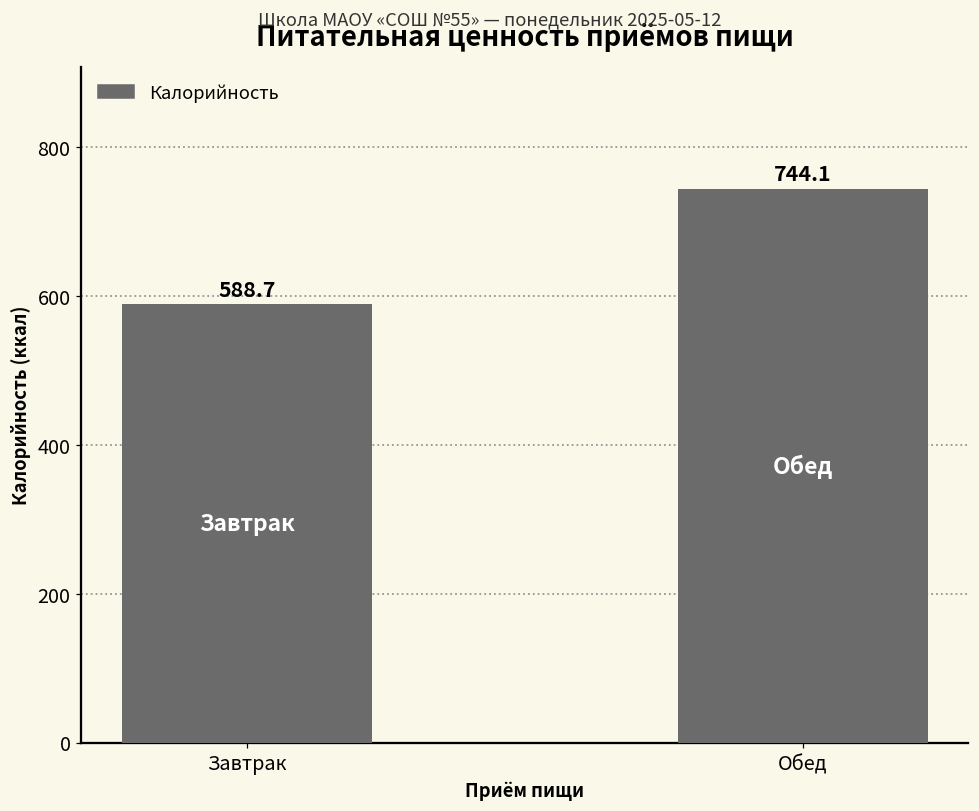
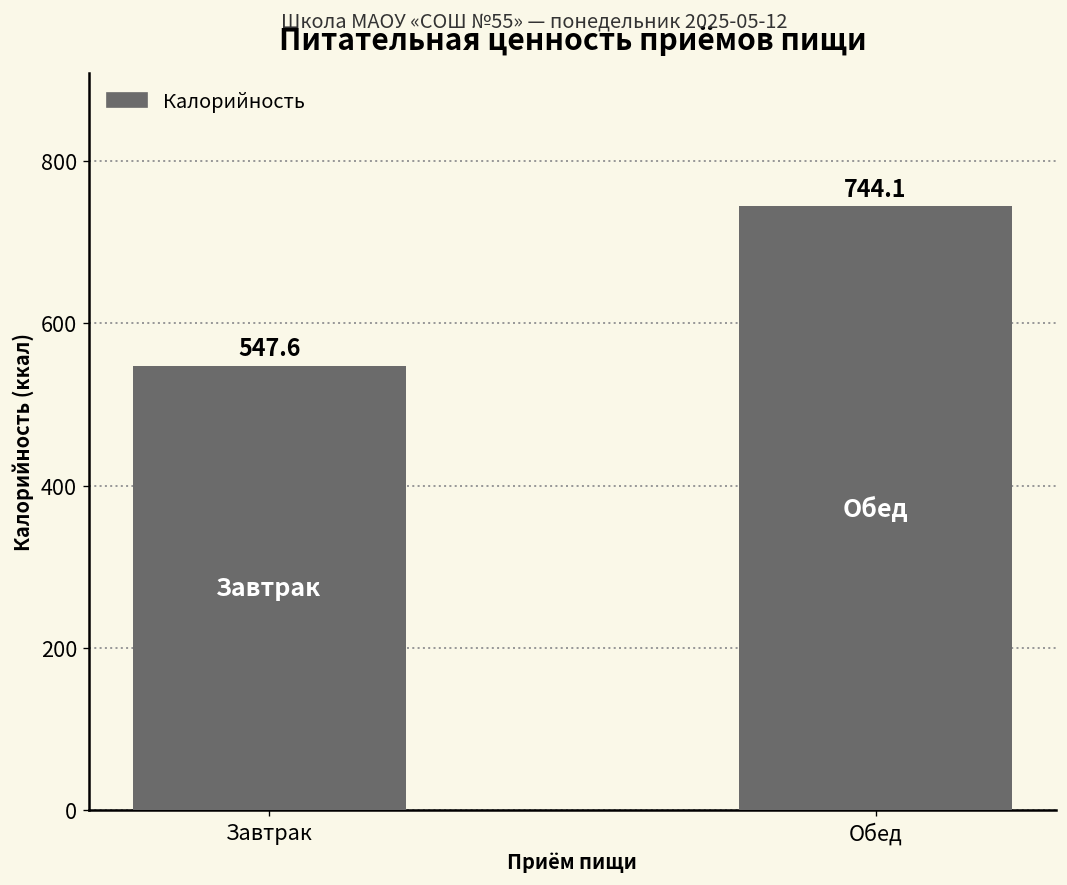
  {
-   "Завтрак": 588.7,
+   "Завтрак": 547.6,
    "Обед": 744.1
  }
